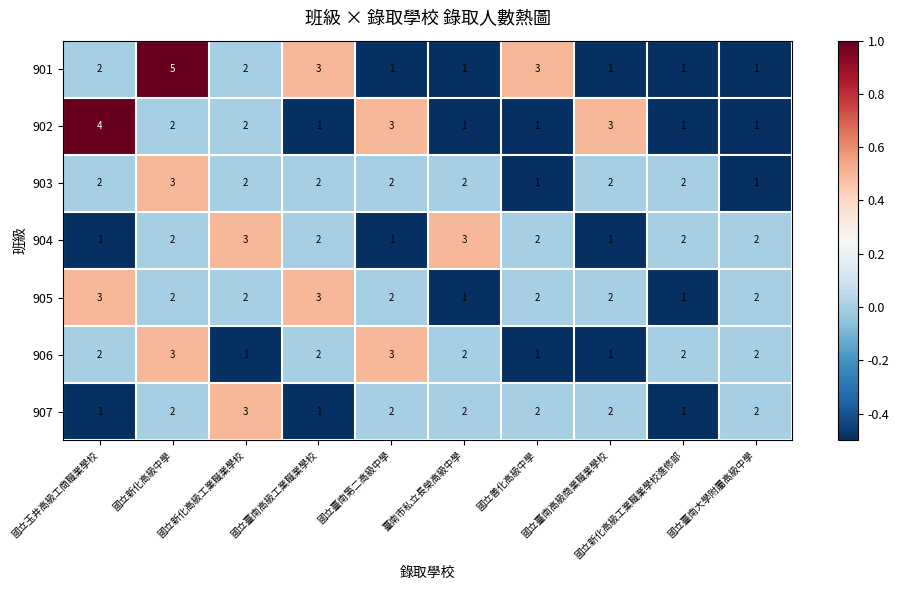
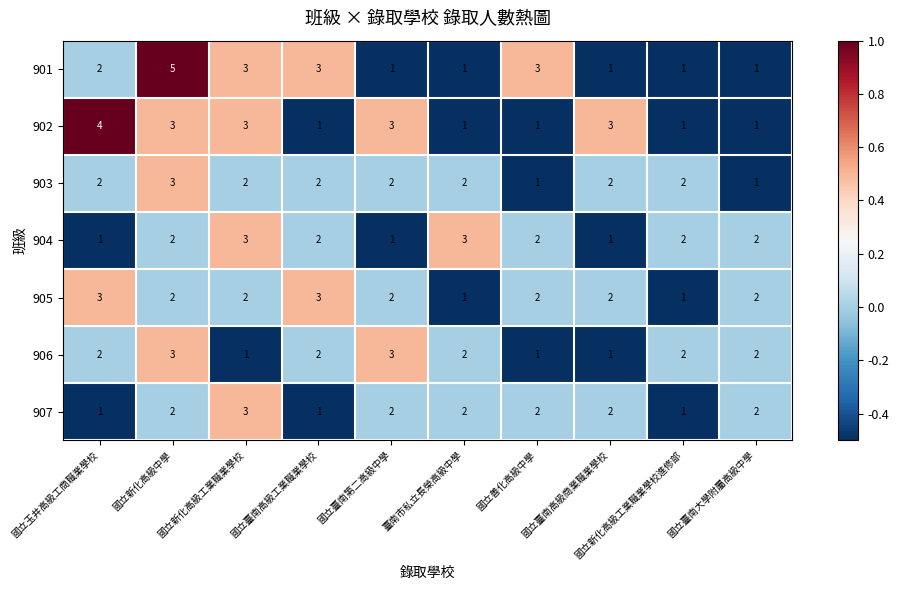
  {
    "901": {
      "國立玉井高級工商職業學校": 2,
      "國立新化高級中學": 5,
-     "國立新化高級工業職業學校": 2,
+     "國立新化高級工業職業學校": 3,
      "國立臺南高級工業職業學校": 3,
      "國立臺南第二高級中學": 1,
      "臺南市私立長榮高級中學": 1,
      "國立善化高級中學": 3,
      "國立臺南高級商業職業學校": 1,
      "國立新化高級工業職業學校進修部": 1,
      "國立臺南大學附屬高級中學": 1
    },
    "902": {
      "國立玉井高級工商職業學校": 4,
-     "國立新化高級中學": 2,
-     "國立新化高級工業職業學校": 2,
+     "國立新化高級中學": 3,
+     "國立新化高級工業職業學校": 3,
      "國立臺南高級工業職業學校": 1,
      "國立臺南第二高級中學": 3,
      "臺南市私立長榮高級中學": 1,
      "國立善化高級中學": 1,
      "國立臺南高級商業職業學校": 3,
      "國立新化高級工業職業學校進修部": 1,
      "國立臺南大學附屬高級中學": 1
    },
    "903": {
      "國立玉井高級工商職業學校": 2,
      "國立新化高級中學": 3,
      "國立新化高級工業職業學校": 2,
      "國立臺南高級工業職業學校": 2,
      "國立臺南第二高級中學": 2,
      "臺南市私立長榮高級中學": 2,
      "國立善化高級中學": 1,
      "國立臺南高級商業職業學校": 2,
      "國立新化高級工業職業學校進修部": 2,
      "國立臺南大學附屬高級中學": 1
    },
    "904": {
      "國立玉井高級工商職業學校": 1,
      "國立新化高級中學": 2,
      "國立新化高級工業職業學校": 3,
      "國立臺南高級工業職業學校": 2,
      "國立臺南第二高級中學": 1,
      "臺南市私立長榮高級中學": 3,
      "國立善化高級中學": 2,
      "國立臺南高級商業職業學校": 1,
      "國立新化高級工業職業學校進修部": 2,
      "國立臺南大學附屬高級中學": 2
    },
    "905": {
      "國立玉井高級工商職業學校": 3,
      "國立新化高級中學": 2,
      "國立新化高級工業職業學校": 2,
      "國立臺南高級工業職業學校": 3,
      "國立臺南第二高級中學": 2,
      "臺南市私立長榮高級中學": 1,
      "國立善化高級中學": 2,
      "國立臺南高級商業職業學校": 2,
      "國立新化高級工業職業學校進修部": 1,
      "國立臺南大學附屬高級中學": 2
    },
    "906": {
      "國立玉井高級工商職業學校": 2,
      "國立新化高級中學": 3,
      "國立新化高級工業職業學校": 1,
      "國立臺南高級工業職業學校": 2,
      "國立臺南第二高級中學": 3,
      "臺南市私立長榮高級中學": 2,
      "國立善化高級中學": 1,
      "國立臺南高級商業職業學校": 1,
      "國立新化高級工業職業學校進修部": 2,
      "國立臺南大學附屬高級中學": 2
    },
    "907": {
      "國立玉井高級工商職業學校": 1,
      "國立新化高級中學": 2,
      "國立新化高級工業職業學校": 3,
      "國立臺南高級工業職業學校": 1,
      "國立臺南第二高級中學": 2,
      "臺南市私立長榮高級中學": 2,
      "國立善化高級中學": 2,
      "國立臺南高級商業職業學校": 2,
      "國立新化高級工業職業學校進修部": 1,
      "國立臺南大學附屬高級中學": 2
    }
  }
